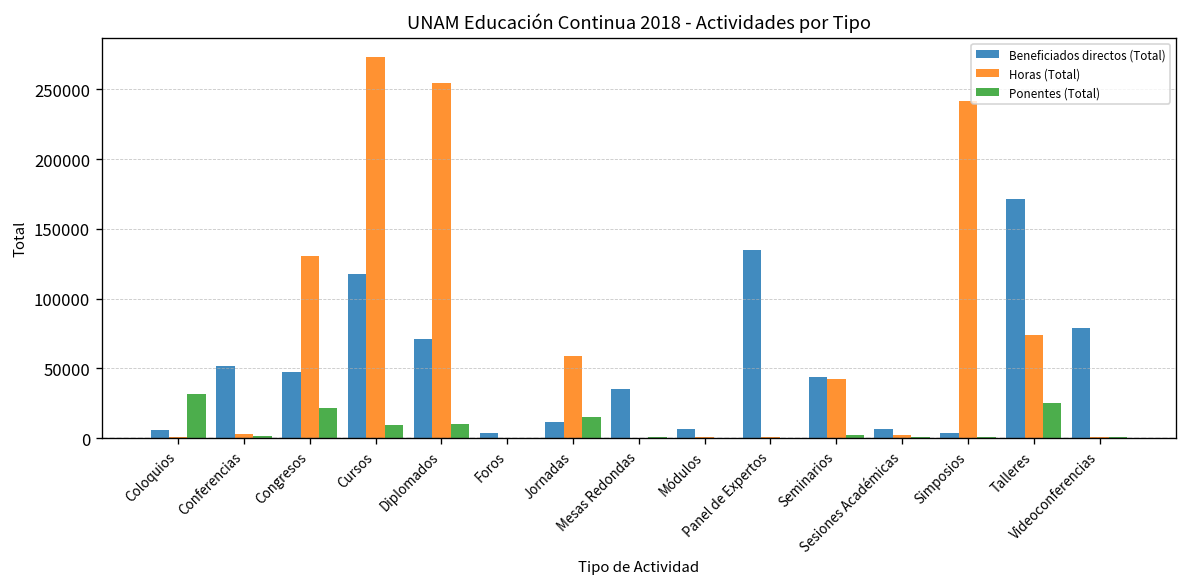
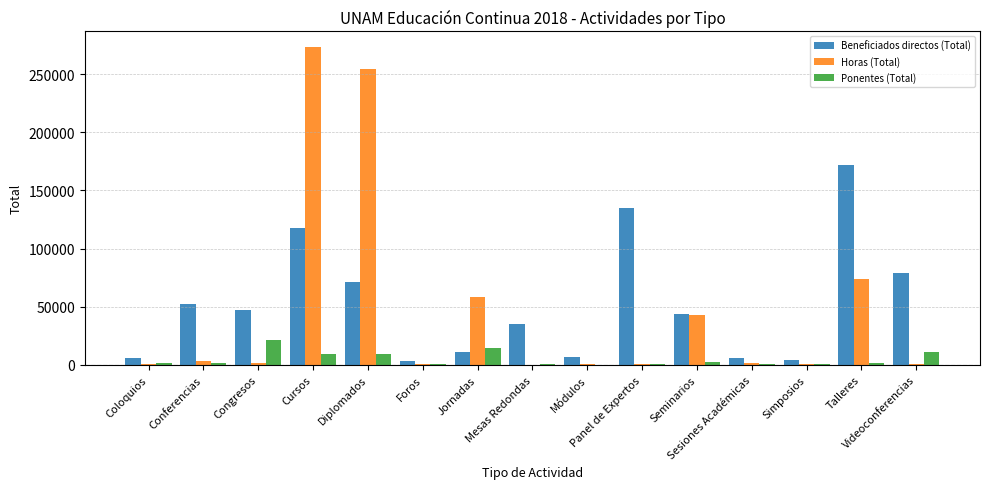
  {
    "Beneficiados directos (Total)": {
      "Coloquios": 6000,
      "Conferencias": 52000,
      "Congresos": 47000,
      "Cursos": 117000,
      "Diplomados": 71000,
      "Foros": 4000,
      "Jornadas": 11000,
      "Mesas Redondas": 35000,
      "Módulos": 7000,
      "Panel de Expertos": 135000,
      "Seminarios": 44000,
      "Sesiones Académicas": 6000,
      "Simposios": 4000,
      "Talleres": 172000,
      "Videoconferencias": 79000
    },
    "Horas (Total)": {
      "Conferencias": 3000,
-     "Congresos": 131000,
+     "Congresos": 2000,
      "Cursos": 273000,
      "Diplomados": 254000,
      "Jornadas": 59000,
      "Seminarios": 43000,
-     "Simposios": 242000,
+     "Simposios": 0,
      "Talleres": 74000
    },
    "Ponentes (Total)": {
-     "Coloquios": 32000,
+     "Coloquios": 1000,
      "Congresos": 21000,
      "Cursos": 10000,
      "Diplomados": 10000,
      "Jornadas": 15000,
      "Seminarios": 2000,
-     "Talleres": 25000,
-     "Videoconferencias": 1000
+     "Talleres": 2000,
+     "Videoconferencias": 11000
    }
  }
